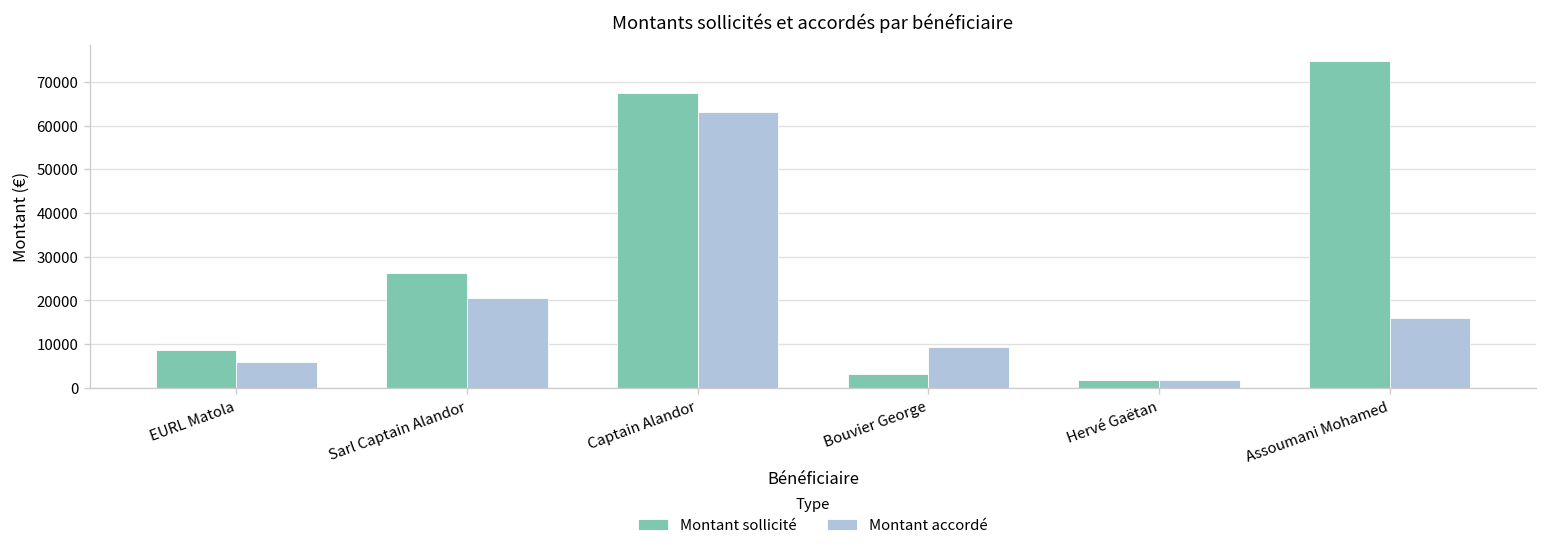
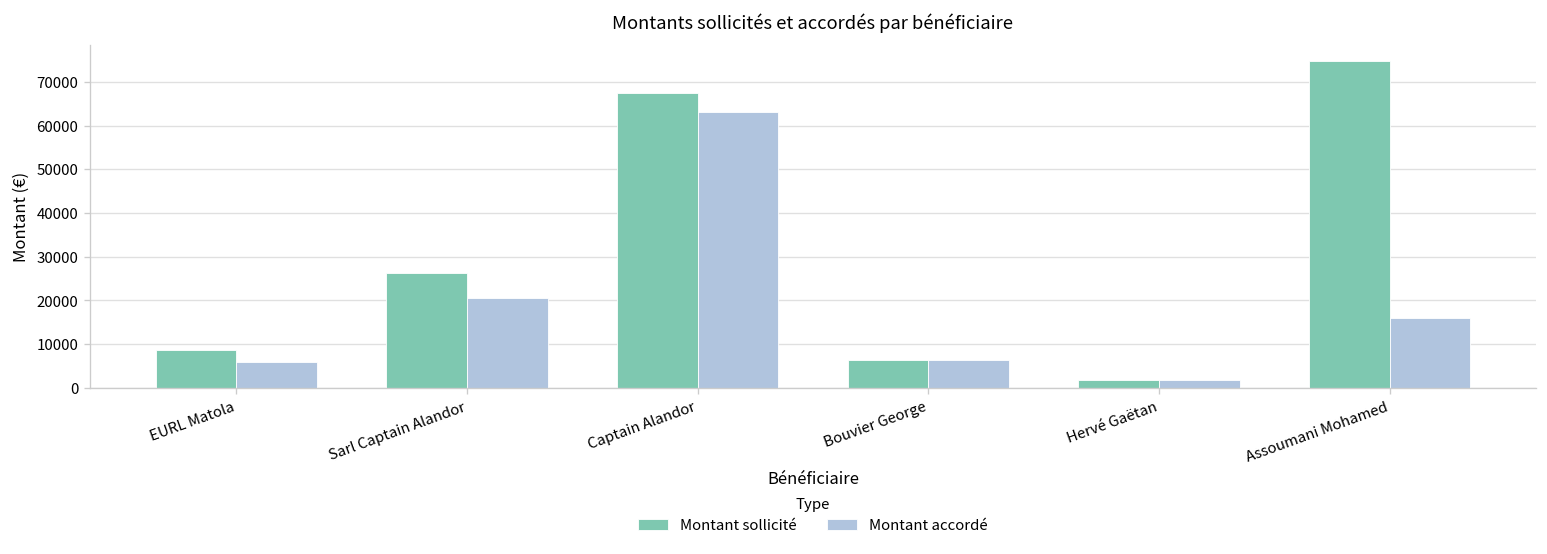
  {
    "Montant sollicité": {
      "EURL Matola": 9000,
      "Sarl Captain Alandor": 26000,
      "Captain Alandor": 67000,
-     "Bouvier George": 3000,
+     "Bouvier George": 6000,
      "Hervé Gaëtan": 2000,
      "Assoumani Mohamed": 75000
    },
    "Montant accordé": {
      "EURL Matola": 6000,
      "Sarl Captain Alandor": 20000,
      "Captain Alandor": 63000,
-     "Bouvier George": 9000,
+     "Bouvier George": 6000,
      "Hervé Gaëtan": 2000,
      "Assoumani Mohamed": 16000
    }
  }
